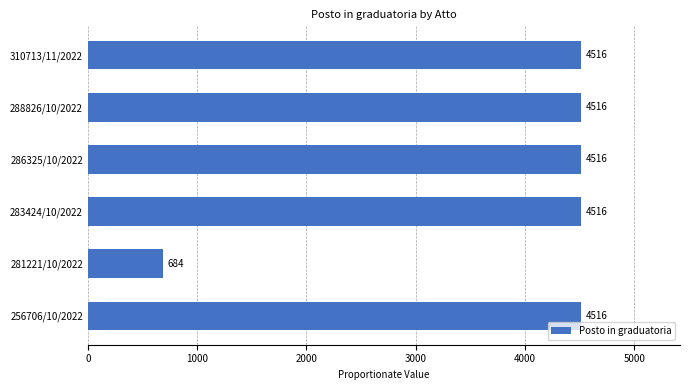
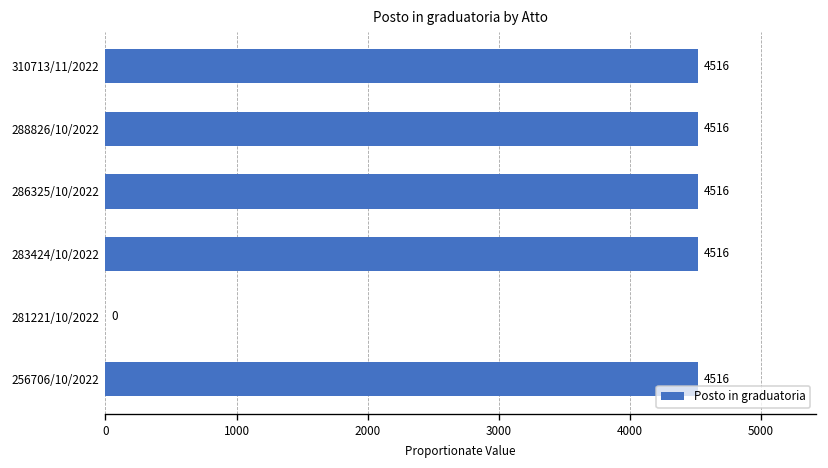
  {
    "310713/11/2022": 4516,
    "288826/10/2022": 4516,
    "286325/10/2022": 4516,
    "283424/10/2022": 4516,
-   "281221/10/2022": 684,
+   "281221/10/2022": 0,
    "256706/10/2022": 4516
  }
